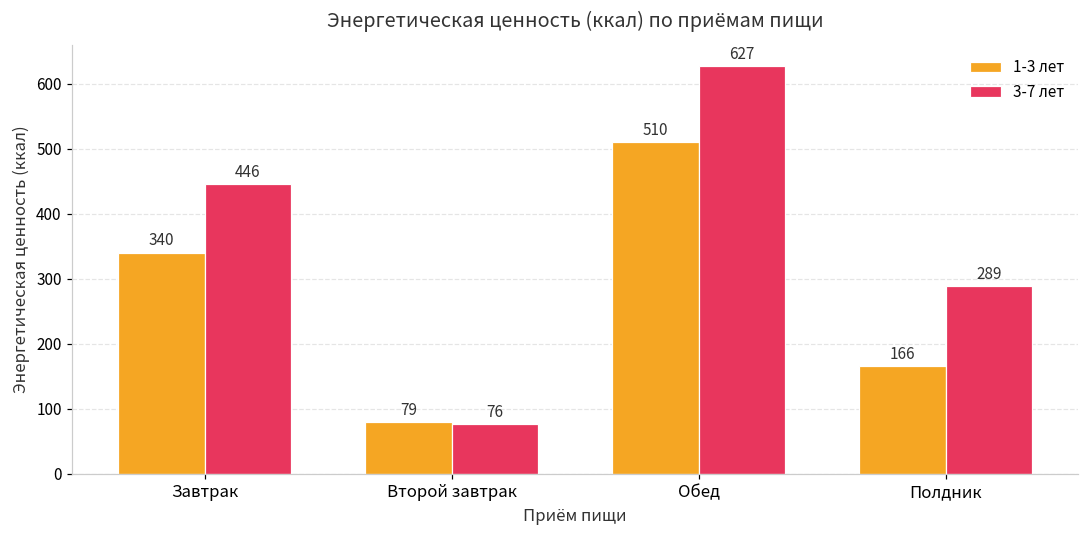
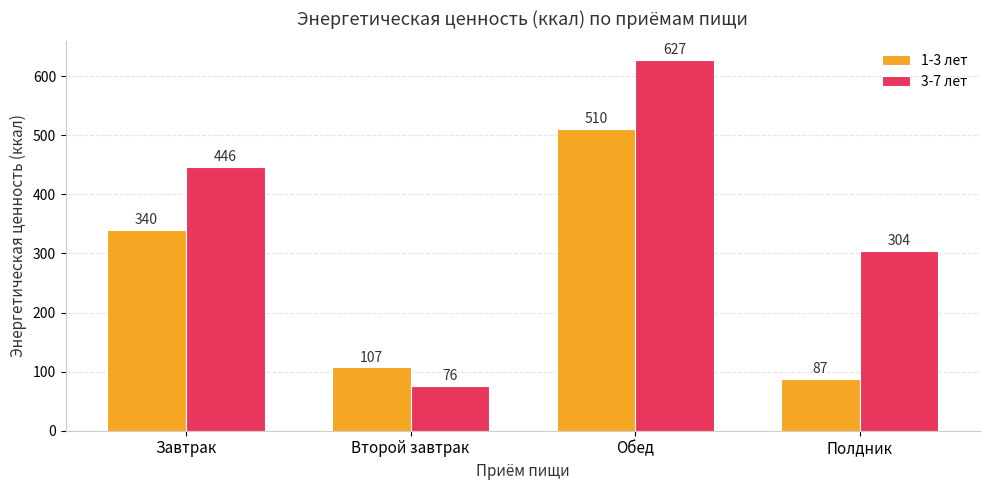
  {
    "1-3 лет": {
      "Завтрак": 340,
-     "Второй завтрак": 79,
+     "Второй завтрак": 107,
      "Обед": 510,
-     "Полдник": 166
+     "Полдник": 87
    },
    "3-7 лет": {
      "Завтрак": 446,
      "Второй завтрак": 76,
      "Обед": 627,
-     "Полдник": 289
+     "Полдник": 304
    }
  }
